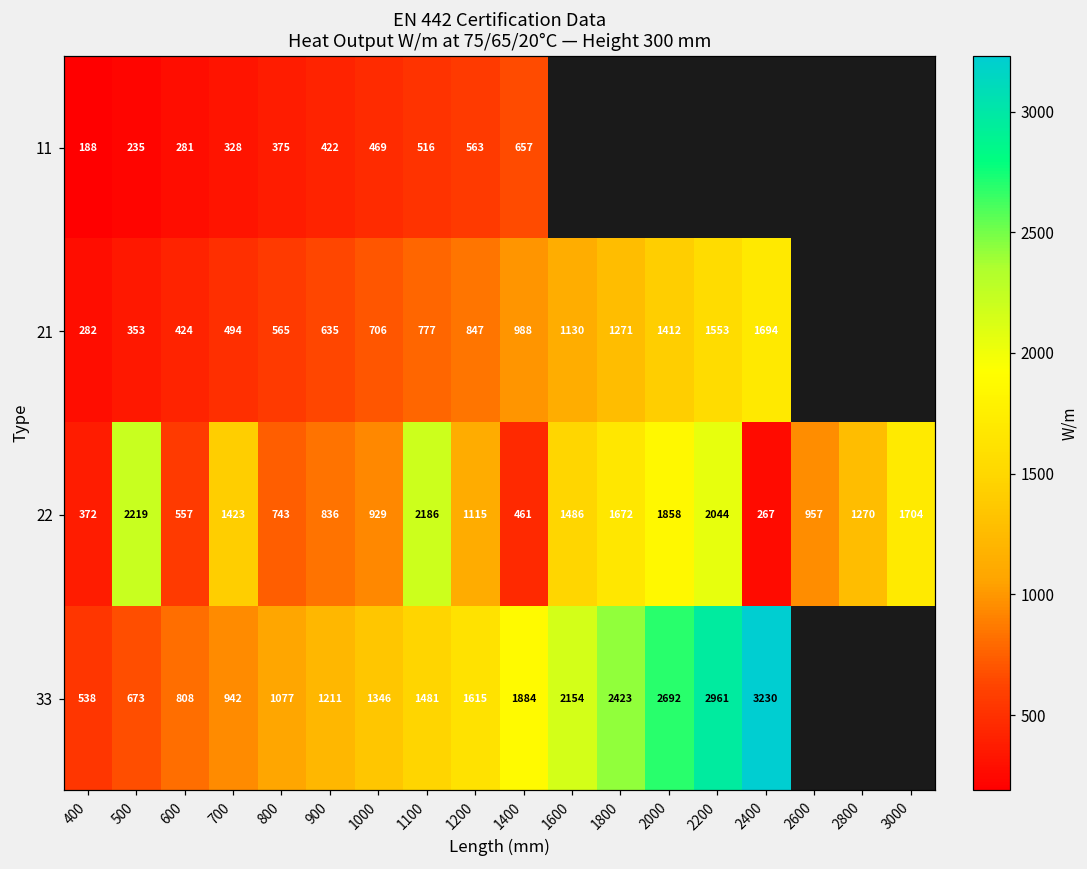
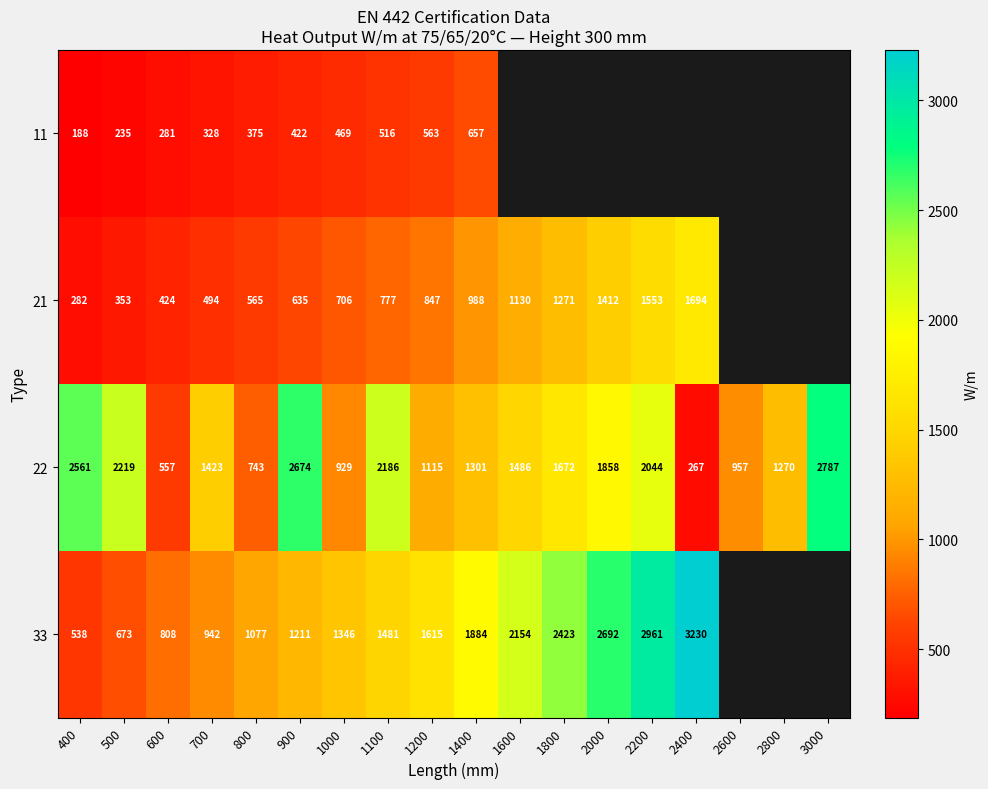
  {
    "11": {
      "400": 188,
      "500": 235,
      "600": 281,
      "700": 328,
      "800": 375,
      "900": 422,
      "1000": 469,
      "1100": 516,
      "1200": 563,
      "1400": 657
    },
    "21": {
      "400": 282,
      "500": 353,
      "600": 424,
      "700": 494,
      "800": 565,
      "900": 635,
      "1000": 706,
      "1100": 777,
      "1200": 847,
      "1400": 988,
      "1600": 1130,
      "1800": 1271,
      "2000": 1412,
      "2200": 1553,
      "2400": 1694
    },
    "22": {
-     "400": 372,
+     "400": 2561,
      "500": 2219,
      "600": 557,
      "700": 1423,
      "800": 743,
-     "900": 836,
+     "900": 2674,
      "1000": 929,
      "1100": 2186,
      "1200": 1115,
-     "1400": 461,
+     "1400": 1301,
      "1600": 1486,
      "1800": 1672,
      "2000": 1858,
      "2200": 2044,
      "2400": 267,
      "2600": 957,
      "2800": 1270,
-     "3000": 1704
+     "3000": 2787
    },
    "33": {
      "400": 538,
      "500": 673,
      "600": 808,
      "700": 942,
      "800": 1077,
      "900": 1211,
      "1000": 1346,
      "1100": 1481,
      "1200": 1615,
      "1400": 1884,
      "1600": 2154,
      "1800": 2423,
      "2000": 2692,
      "2200": 2961,
      "2400": 3230
    }
  }
